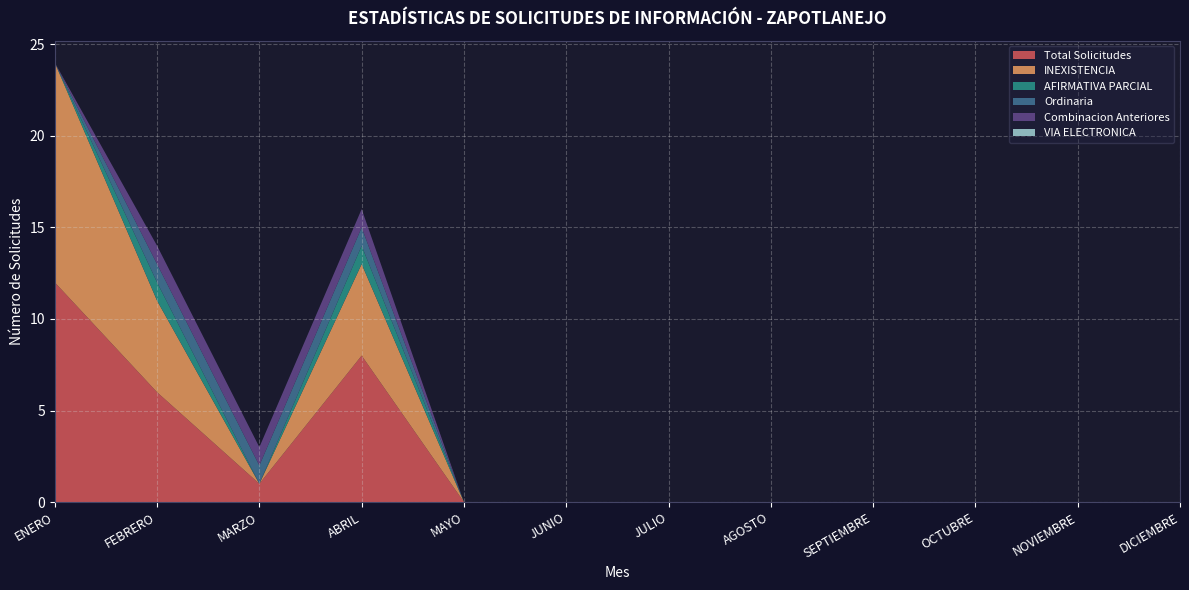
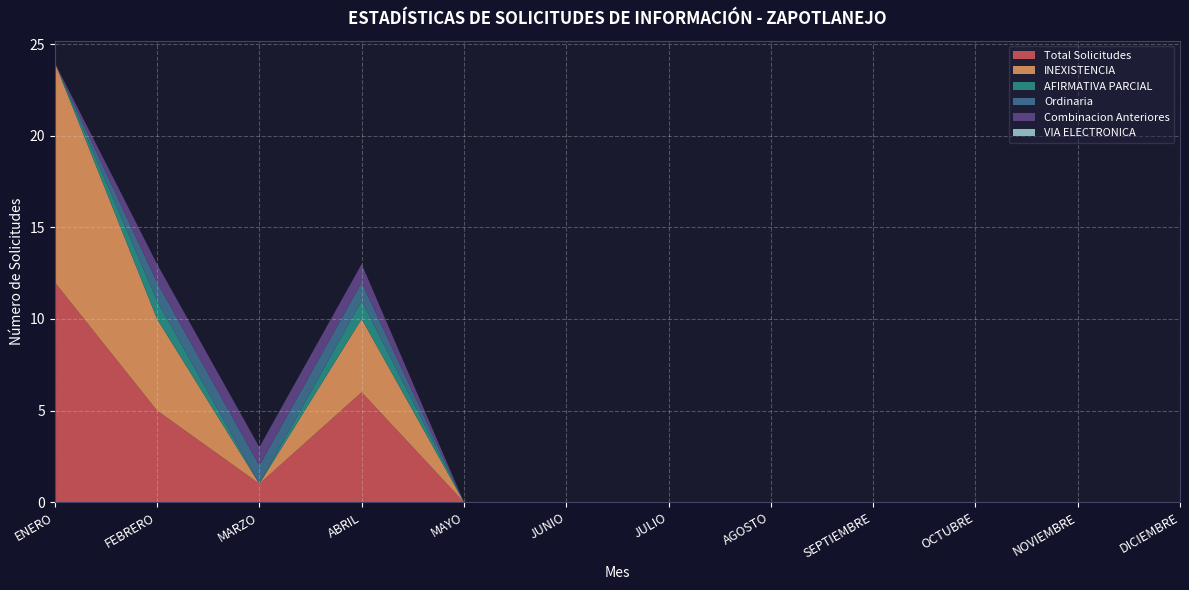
  {
    "Total Solicitudes": {
      "ENERO": 12,
-     "FEBRERO": 6,
-     "ABRIL": 8
+     "FEBRERO": 5,
+     "ABRIL": 6
    },
    "INEXISTENCIA": {
      "FEBRERO": 5,
-     "ABRIL": 5
+     "ABRIL": 4
    }
  }
